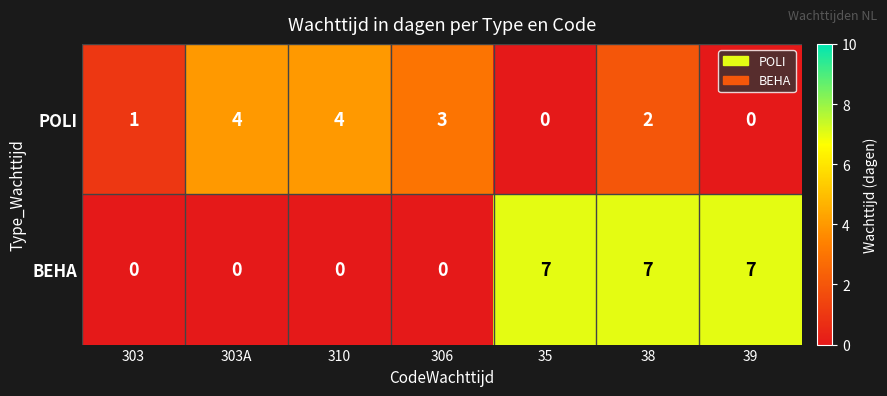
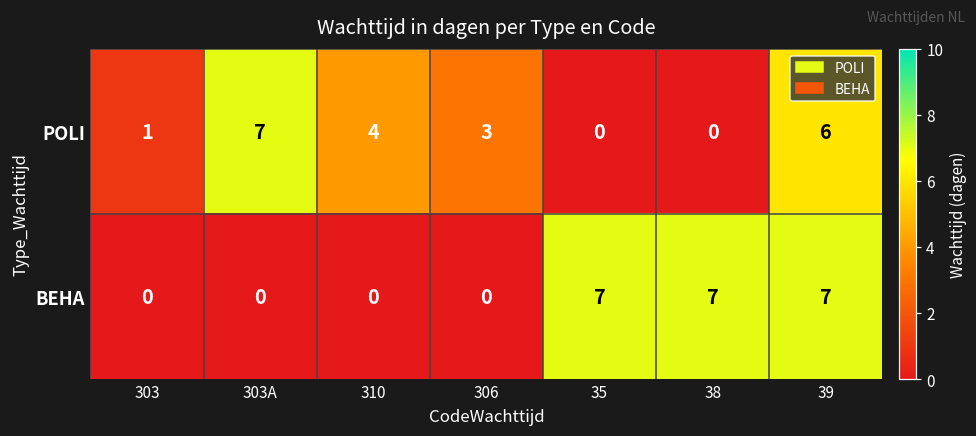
  {
    "POLI": {
      "303": 1,
-     "303A": 4,
+     "303A": 7,
      "310": 4,
      "306": 3,
      "35": 0,
-     "38": 2,
-     "39": 0
+     "38": 0,
+     "39": 6
    },
    "BEHA": {
      "303": 0,
      "303A": 0,
      "310": 0,
      "306": 0,
      "35": 7,
      "38": 7,
      "39": 7
    }
  }
